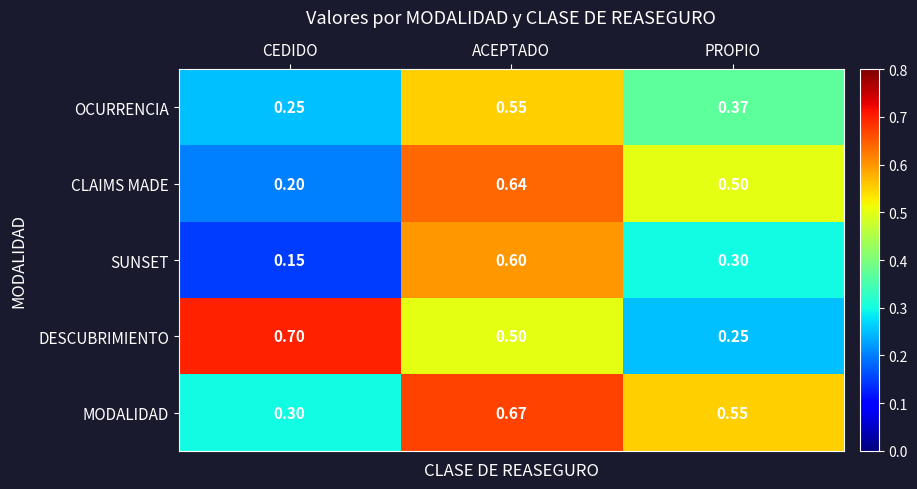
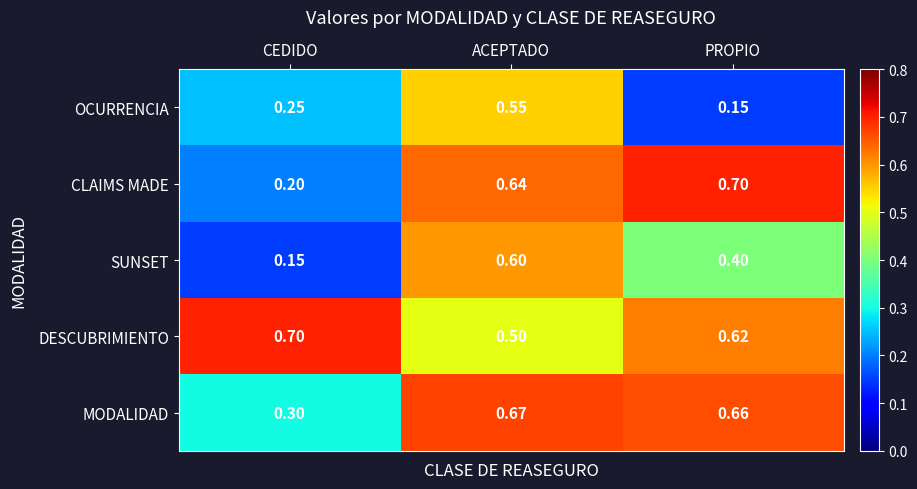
  {
    "OCURRENCIA": {
      "CEDIDO": 0.25,
      "ACEPTADO": 0.55,
-     "PROPIO": 0.37
+     "PROPIO": 0.15
    },
    "CLAIMS MADE": {
      "CEDIDO": 0.20,
      "ACEPTADO": 0.64,
-     "PROPIO": 0.50
+     "PROPIO": 0.70
    },
    "SUNSET": {
      "CEDIDO": 0.15,
      "ACEPTADO": 0.60,
-     "PROPIO": 0.30
+     "PROPIO": 0.40
    },
    "DESCUBRIMIENTO": {
      "CEDIDO": 0.70,
      "ACEPTADO": 0.50,
-     "PROPIO": 0.25
+     "PROPIO": 0.62
    },
    "MODALIDAD": {
      "CEDIDO": 0.30,
      "ACEPTADO": 0.67,
-     "PROPIO": 0.55
+     "PROPIO": 0.66
    }
  }
